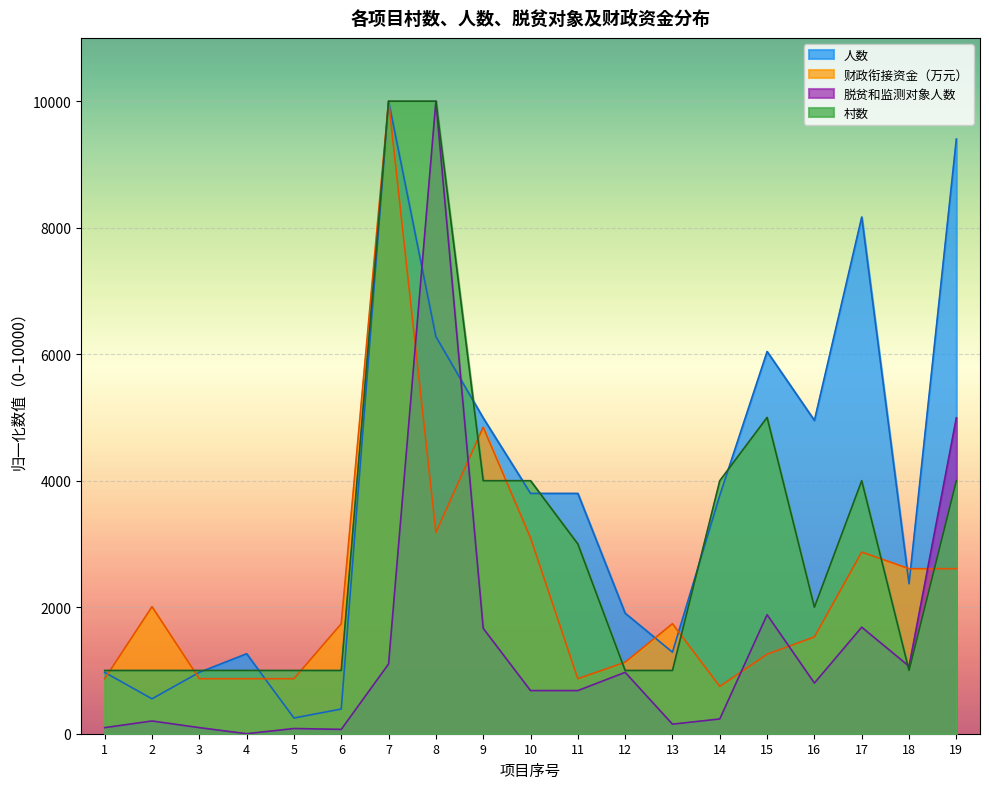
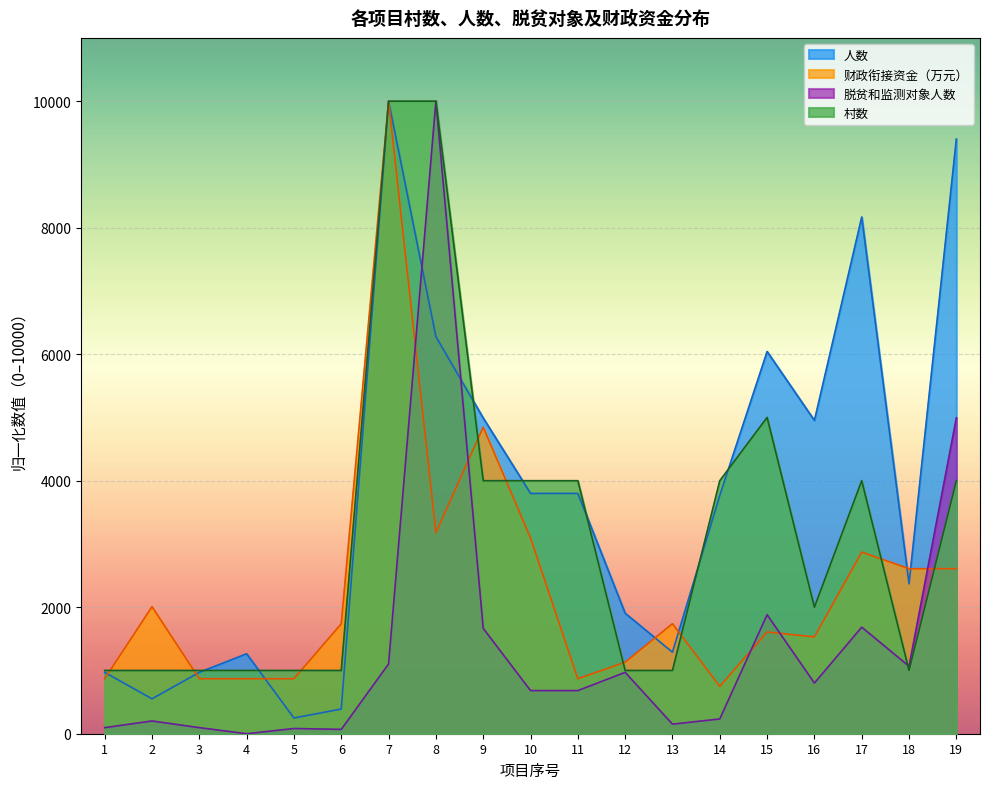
  {
    "人数": {
      "2": 600,
      "4": 1300,
      "5": 200,
      "6": 400,
      "8": 6300,
      "9": 5000,
      "10": 3800,
      "11": 3800,
      "12": 1900,
      "13": 1300,
      "14": 3800,
      "15": 6000,
      "16": 5000,
      "17": 8200,
      "18": 2400,
      "19": 9400
    },
    "财政衔接资金（万元）": {
      "1": 900,
      "2": 2000,
      "3": 900,
      "4": 900,
      "5": 900,
      "6": 1700,
      "8": 3200,
      "9": 4800,
      "10": 3100,
      "11": 900,
      "12": 1100,
      "13": 1700,
      "14": 700,
-     "15": 1300,
+     "15": 1600,
      "16": 1500,
      "17": 2900,
      "18": 2600,
      "19": 2600
    },
    "脱贫和监测对象人数": {
      "1": 100,
      "2": 200,
      "3": 100,
      "4": 0,
      "5": 100,
      "6": 100,
      "7": 1100,
      "9": 1700,
      "10": 700,
      "11": 700,
      "13": 200,
      "14": 200,
      "15": 1900,
      "16": 800,
      "17": 1700,
      "18": 1100,
      "19": 5000
    },
    "村数": {
      "2": 1000,
      "4": 1000,
      "5": 1000,
      "6": 1000,
      "9": 4000,
      "10": 4000,
-     "11": 3000,
+     "11": 4000,
      "13": 1000,
      "14": 4000,
      "15": 5000,
      "16": 2000,
      "17": 4000,
      "18": 1000,
      "19": 4000
    }
  }
